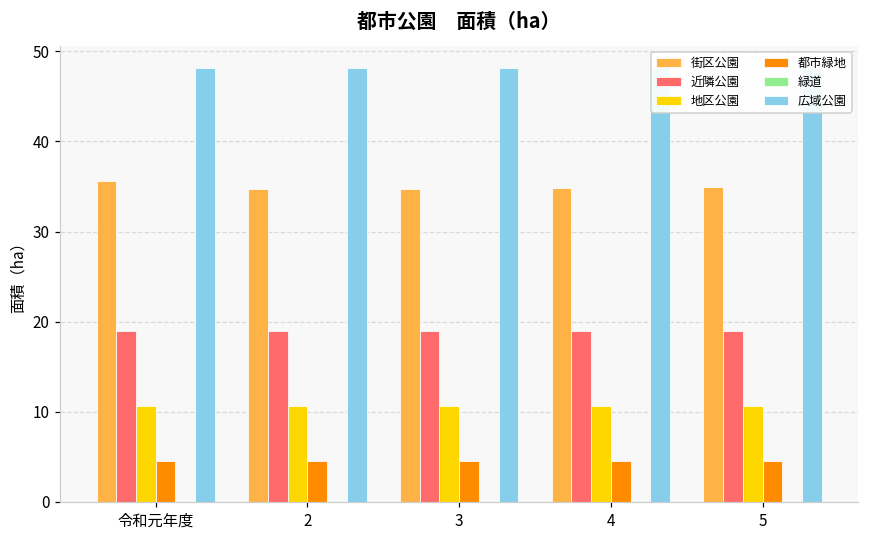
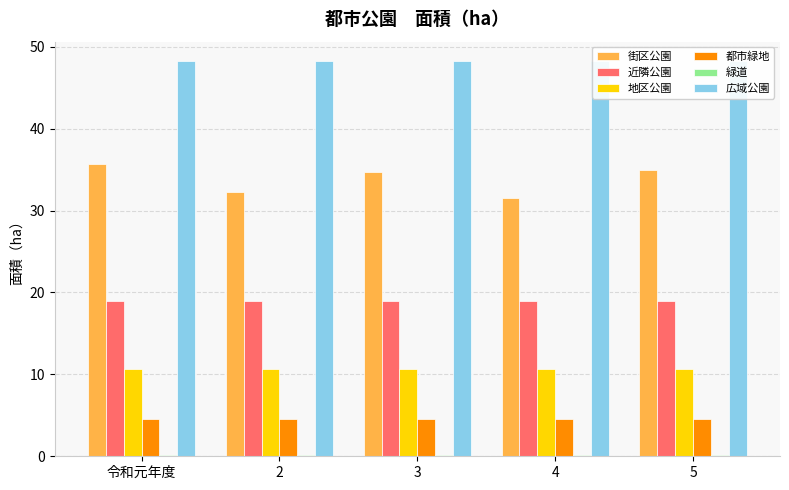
  {
    "街区公園": {
      "令和元年度": 36,
-     "2": 35,
+     "2": 32,
      "3": 35,
-     "4": 35,
+     "4": 32,
      "5": 35
    },
    "近隣公園": {
      "令和元年度": 19,
      "2": 19,
      "3": 19,
      "4": 19,
      "5": 19
    },
    "地区公園": {
      "令和元年度": 11,
      "2": 11,
      "3": 11,
      "4": 11,
      "5": 11
    },
    "都市緑地": {
      "令和元年度": 4,
      "2": 4,
      "3": 4,
      "4": 4,
      "5": 4
    },
    "広域公園": {
      "令和元年度": 48,
      "2": 48,
      "3": 48
    }
  }
